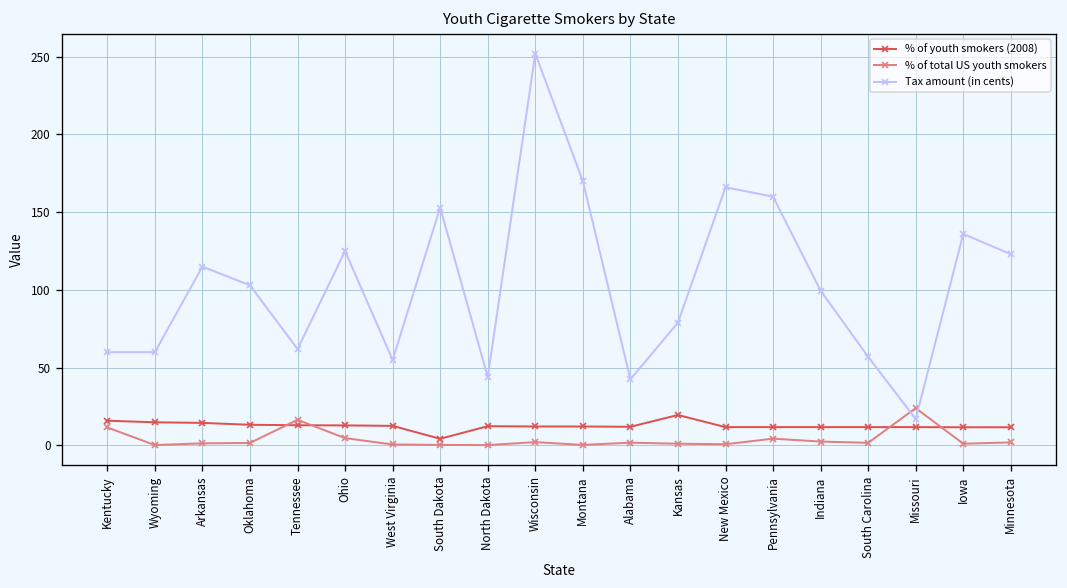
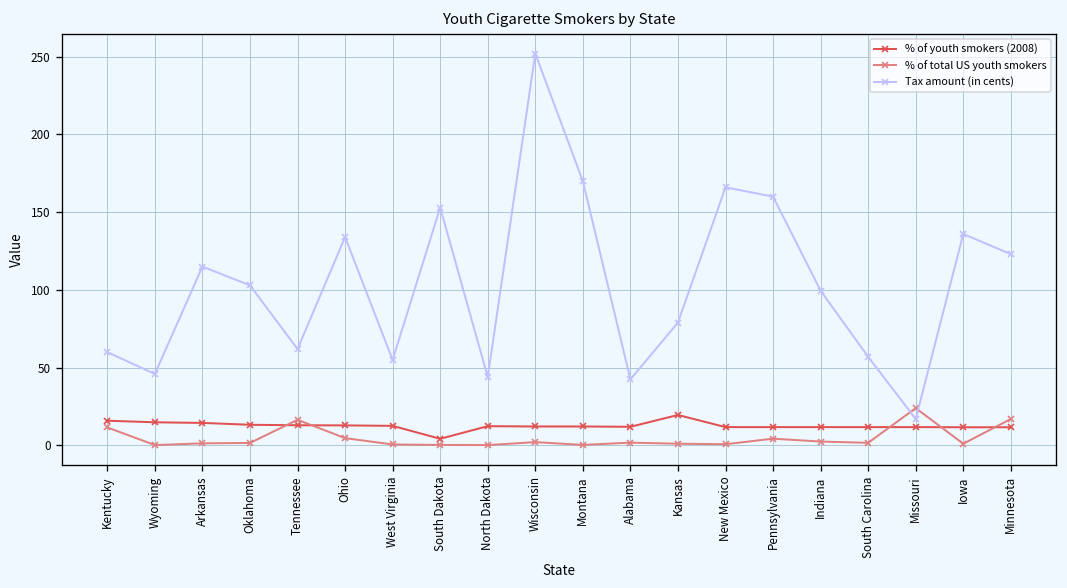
  {
    "% of youth smokers (2008)": {
      "Kentucky": 16,
      "Wyoming": 15,
      "Arkansas": 15,
      "Oklahoma": 13,
      "Tennessee": 13,
      "Ohio": 13,
      "West Virginia": 13,
      "South Dakota": 4,
      "North Dakota": 12,
      "Wisconsin": 12,
      "Montana": 12,
      "Alabama": 12,
      "Kansas": 20,
      "New Mexico": 12,
      "Pennsylvania": 12,
      "Indiana": 12,
      "South Carolina": 12,
      "Missouri": 12,
      "Iowa": 12,
      "Minnesota": 12
    },
    "% of total US youth smokers": {
      "Kentucky": 12,
      "Wyoming": 0,
      "Arkansas": 1,
      "Oklahoma": 2,
      "Tennessee": 17,
      "Ohio": 5,
      "West Virginia": 1,
      "South Dakota": 0,
      "North Dakota": 0,
      "Wisconsin": 2,
      "Montana": 0,
      "Alabama": 2,
      "Kansas": 1,
      "New Mexico": 1,
      "Pennsylvania": 4,
      "Indiana": 3,
      "South Carolina": 2,
      "Missouri": 24,
      "Iowa": 1,
-     "Minnesota": 2
+     "Minnesota": 17
    },
    "Tax amount (in cents)": {
      "Kentucky": 60,
-     "Wyoming": 60,
+     "Wyoming": 46,
      "Arkansas": 115,
      "Oklahoma": 103,
      "Tennessee": 62,
-     "Ohio": 125,
+     "Ohio": 134,
      "West Virginia": 55,
      "South Dakota": 153,
      "North Dakota": 44,
      "Wisconsin": 252,
      "Montana": 170,
      "Alabama": 43,
      "Kansas": 79,
      "New Mexico": 166,
      "Pennsylvania": 160,
      "Indiana": 100,
      "South Carolina": 57,
      "Missouri": 17,
      "Iowa": 136,
      "Minnesota": 123
    }
  }
